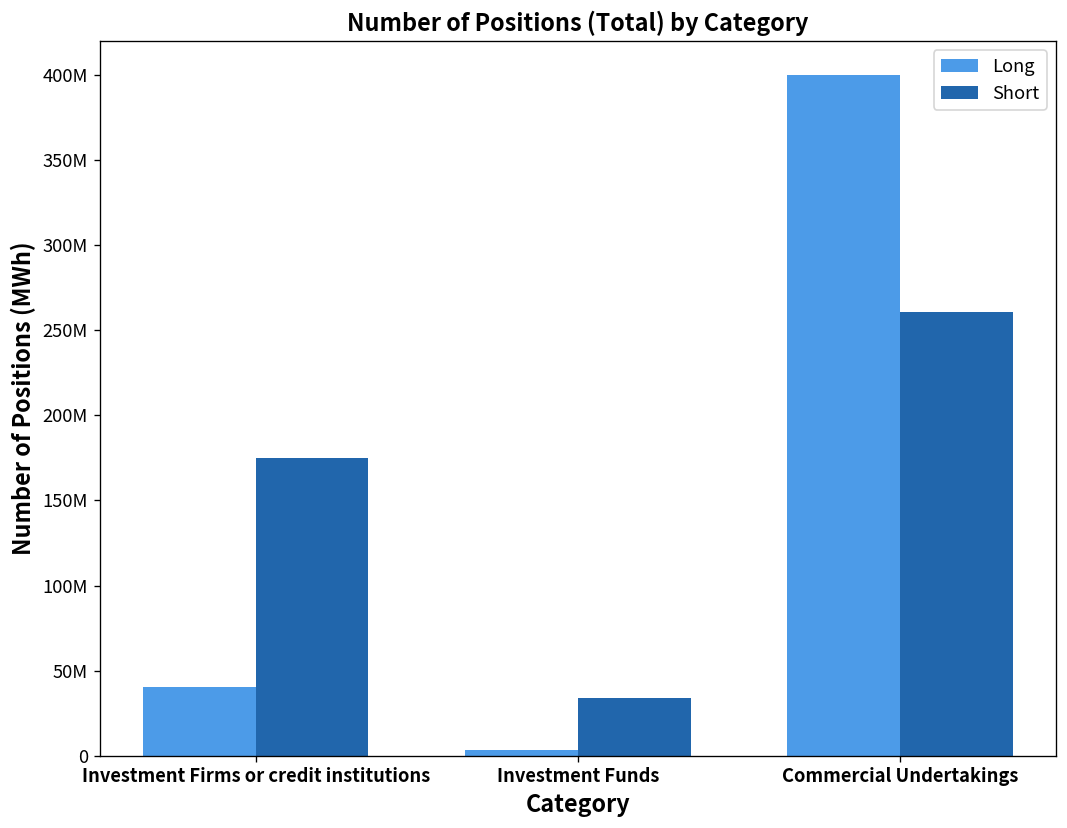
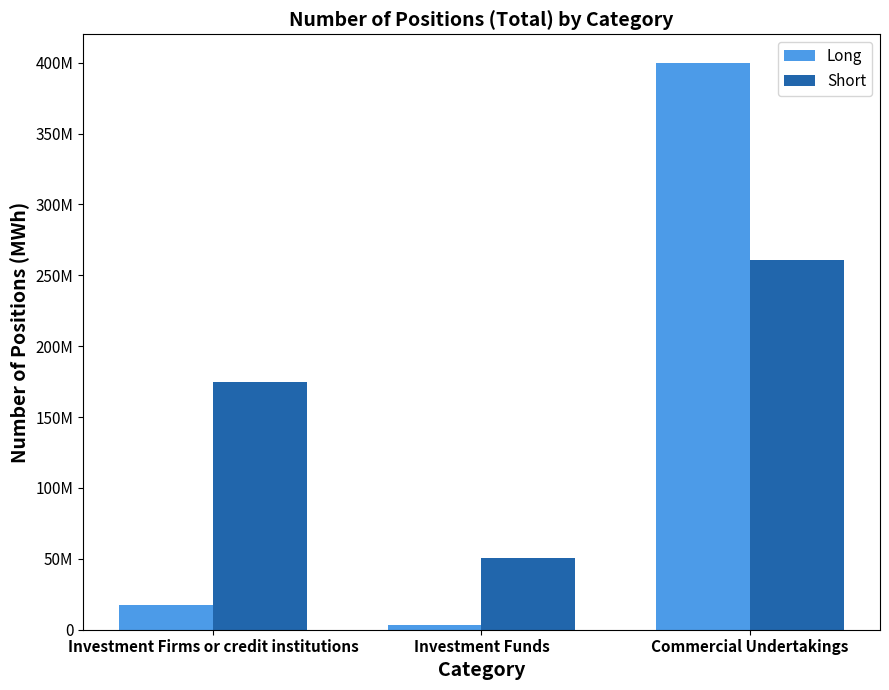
  {
    "Long": {
-     "Investment Firms or credit institutions": 40000000,
+     "Investment Firms or credit institutions": 17000000,
      "Investment Funds": 3000000,
      "Commercial Undertakings": 400000000
    },
    "Short": {
      "Investment Firms or credit institutions": 175000000,
-     "Investment Funds": 34000000,
+     "Investment Funds": 51000000,
      "Commercial Undertakings": 261000000
    }
  }
